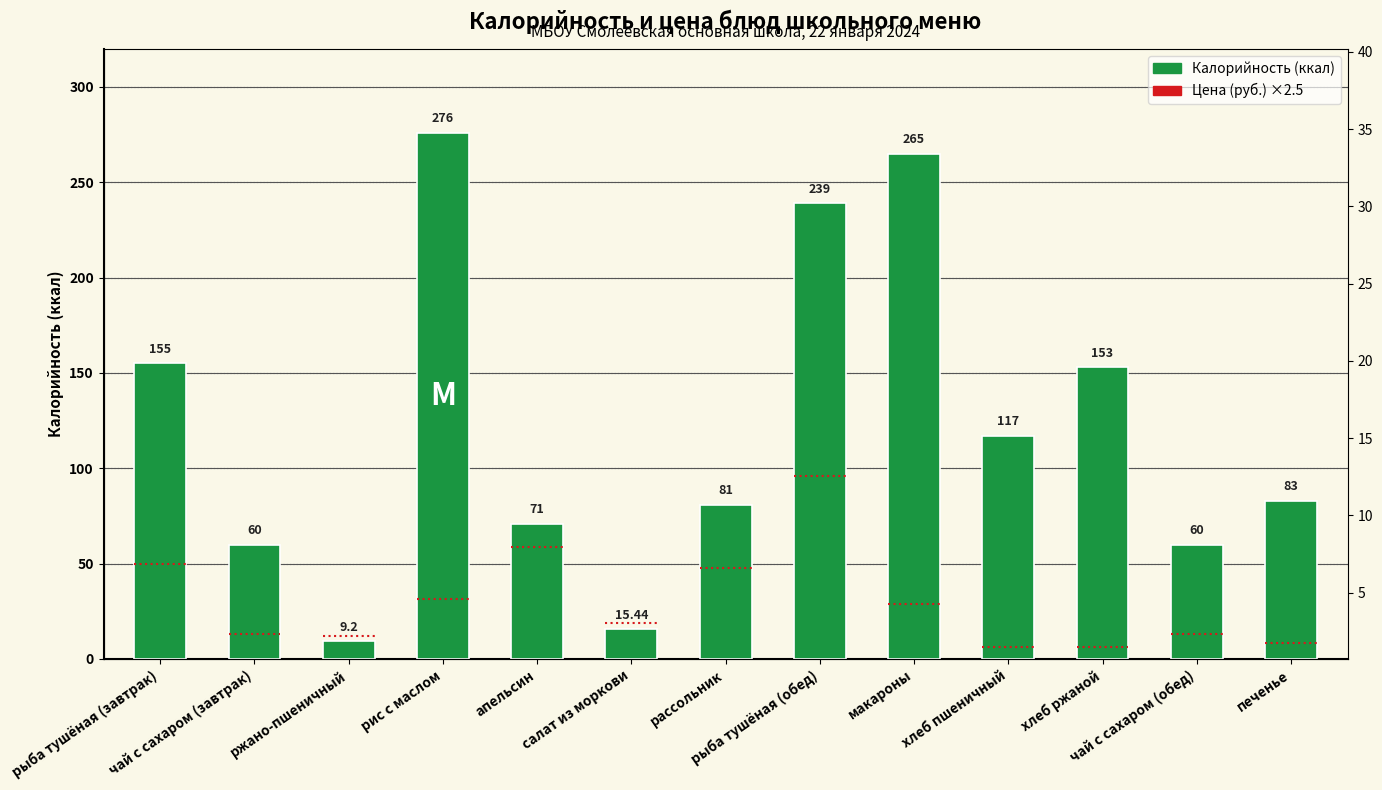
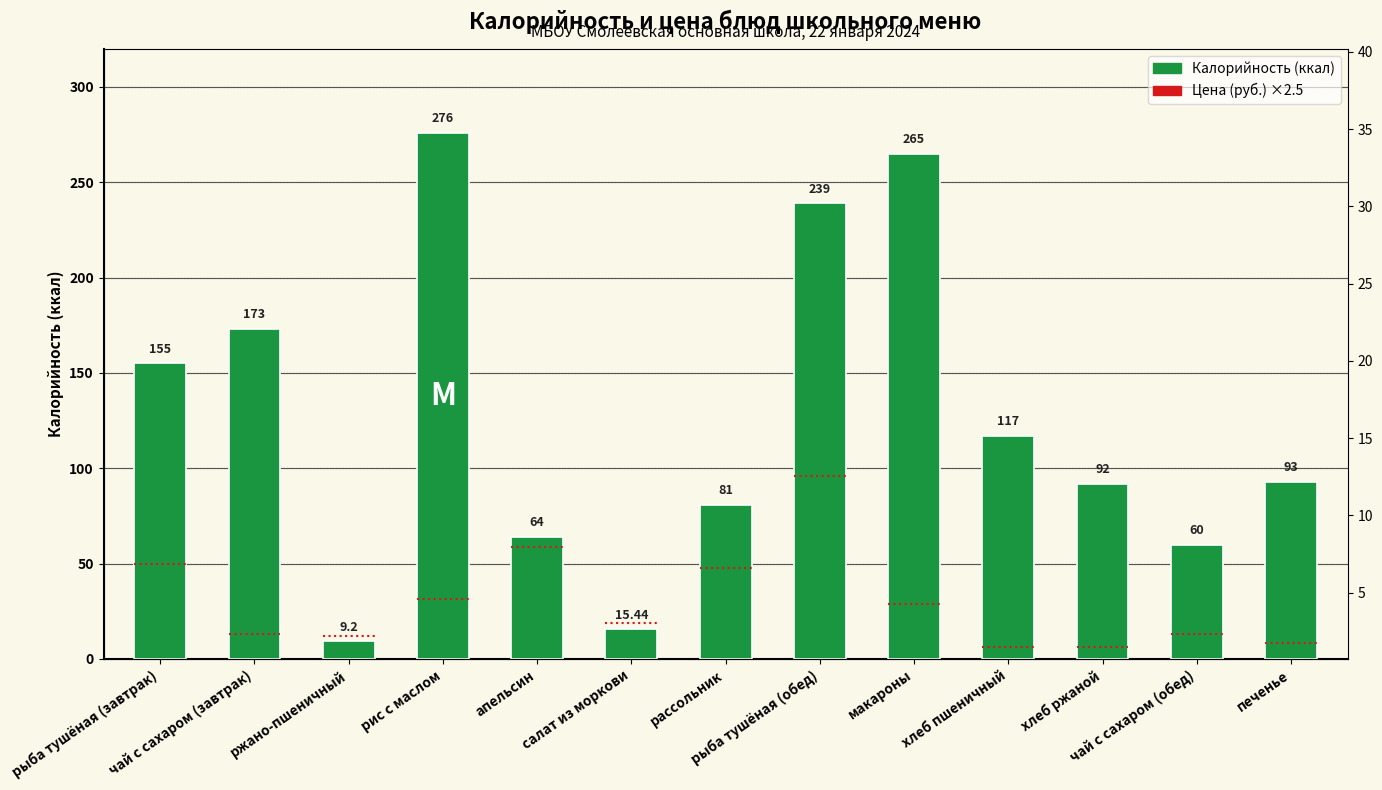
  {
    "Калорийность (ккал)": {
      "рыба тушёная (завтрак)": 155,
-     "чай с сахаром (завтрак)": 60,
+     "чай с сахаром (завтрак)": 173,
      "ржано-пшеничный": 9.2,
      "рис с маслом": 276,
-     "апельсин": 71,
+     "апельсин": 64,
      "салат из моркови": 15.44,
      "рассольник": 81,
      "рыба тушёная (обед)": 239,
      "макароны": 265,
      "хлеб пшеничный": 117,
-     "хлеб ржаной": 153,
+     "хлеб ржаной": 92,
      "чай с сахаром (обед)": 60,
-     "печенье": 83
+     "печенье": 93
    }
  }
